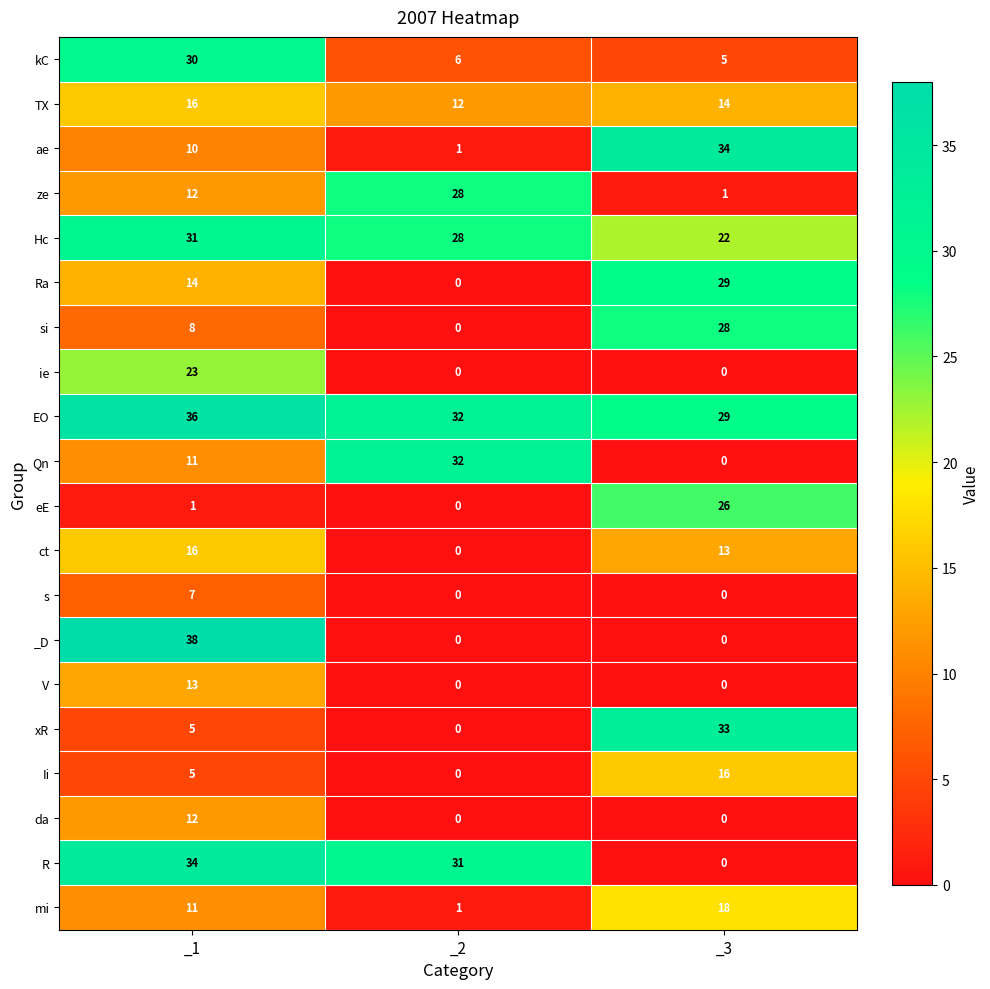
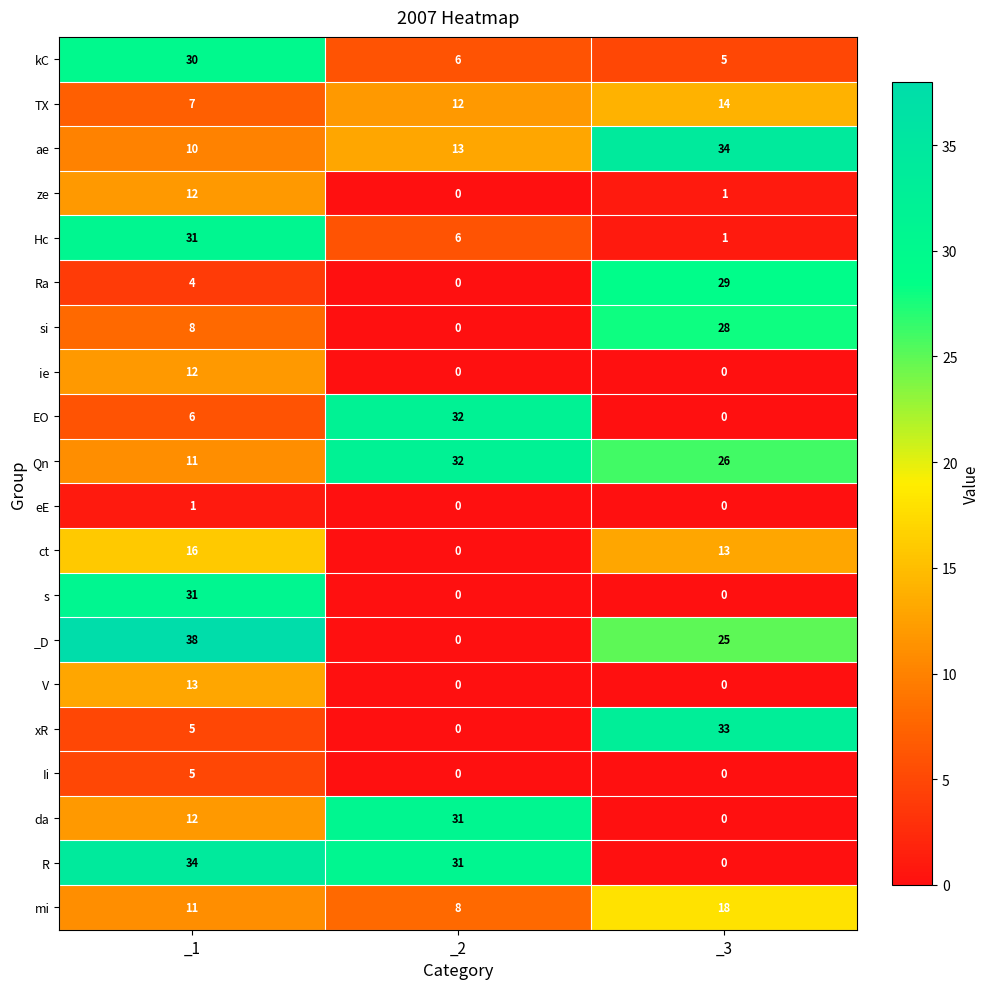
  {
    "kC": {
      "_1": 30,
      "_2": 6,
      "_3": 5
    },
    "TX": {
-     "_1": 16,
+     "_1": 7,
      "_2": 12,
      "_3": 14
    },
    "ae": {
      "_1": 10,
-     "_2": 1,
+     "_2": 13,
      "_3": 34
    },
    "ze": {
      "_1": 12,
-     "_2": 28,
+     "_2": 0,
      "_3": 1
    },
    "Hc": {
      "_1": 31,
-     "_2": 28,
-     "_3": 22
+     "_2": 6,
+     "_3": 1
    },
    "Ra": {
-     "_1": 14,
+     "_1": 4,
      "_2": 0,
      "_3": 29
    },
    "si": {
      "_1": 8,
      "_2": 0,
      "_3": 28
    },
    "ie": {
-     "_1": 23,
+     "_1": 12,
      "_2": 0,
      "_3": 0
    },
    "EO": {
-     "_1": 36,
+     "_1": 6,
      "_2": 32,
-     "_3": 29
+     "_3": 0
    },
    "Qn": {
      "_1": 11,
      "_2": 32,
-     "_3": 0
+     "_3": 26
    },
    "eE": {
      "_1": 1,
      "_2": 0,
-     "_3": 26
+     "_3": 0
    },
    "ct": {
      "_1": 16,
      "_2": 0,
      "_3": 13
    },
    "s": {
-     "_1": 7,
+     "_1": 31,
      "_2": 0,
      "_3": 0
    },
    "_D": {
      "_1": 38,
      "_2": 0,
-     "_3": 0
+     "_3": 25
    },
    "V": {
      "_1": 13,
      "_2": 0,
      "_3": 0
    },
    "xR": {
      "_1": 5,
      "_2": 0,
      "_3": 33
    },
    "Ii": {
      "_1": 5,
      "_2": 0,
-     "_3": 16
+     "_3": 0
    },
    "da": {
      "_1": 12,
-     "_2": 0,
+     "_2": 31,
      "_3": 0
    },
    "R": {
      "_1": 34,
      "_2": 31,
      "_3": 0
    },
    "mi": {
      "_1": 11,
-     "_2": 1,
+     "_2": 8,
      "_3": 18
    }
  }
